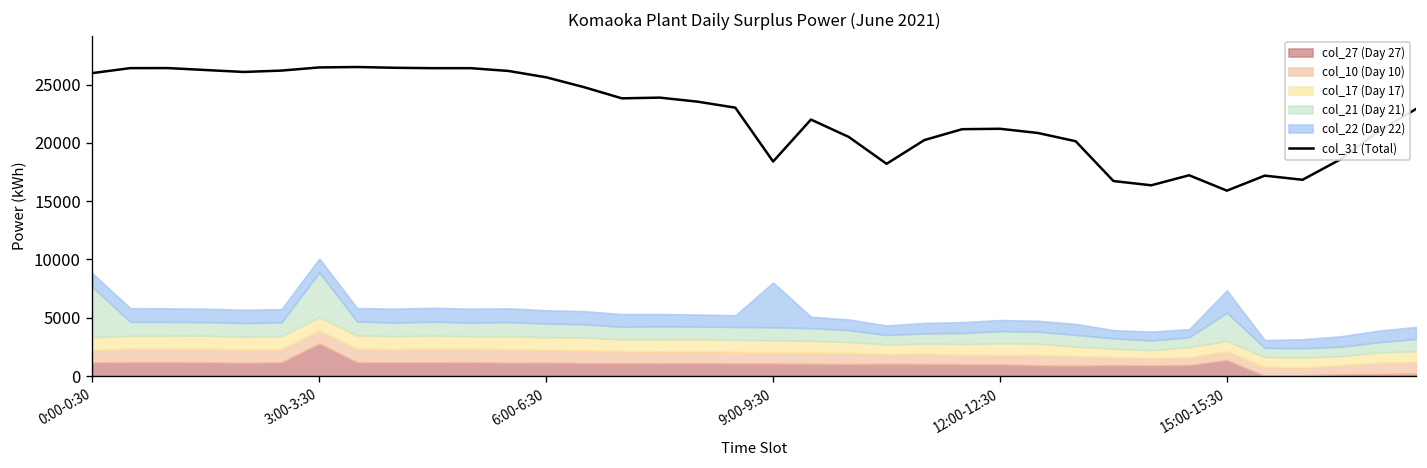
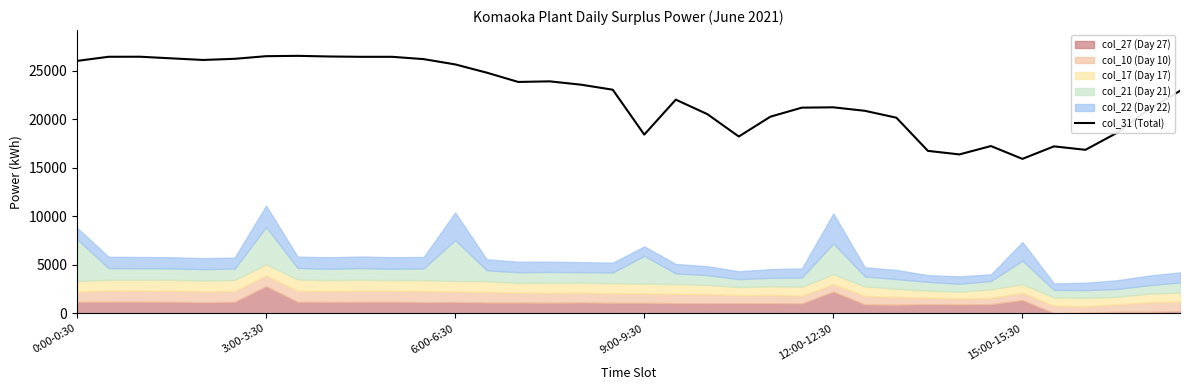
  {
    "col_31 (Total)": {
      "0:00-0:30": 26000,
      "3:00-3:30": 26000,
      "6:00-6:30": 26000,
      "9:00-9:30": 18000,
      "12:00-12:30": 21000,
      "15:00-15:30": 16000
    },
    "col_27 (Day 27)": {
      "0:00-0:30": 1000,
      "3:00-3:30": 3000,
      "6:00-6:30": 1000,
      "9:00-9:30": 1000,
-     "12:00-12:30": 1000,
+     "12:00-12:30": 2000,
      "15:00-15:30": 1000
    },
    "col_21 (Day 21)": {
      "0:00-0:30": 4000,
      "3:00-3:30": 4000,
-     "6:00-6:30": 1000,
-     "9:00-9:30": 1000,
-     "12:00-12:30": 1000,
+     "6:00-6:30": 4000,
+     "9:00-9:30": 3000,
+     "12:00-12:30": 3000,
      "15:00-15:30": 2000
    },
    "col_22 (Day 22)": {
      "0:00-0:30": 1000,
-     "3:00-3:30": 1000,
-     "6:00-6:30": 1000,
-     "9:00-9:30": 4000,
-     "12:00-12:30": 1000,
+     "3:00-3:30": 2000,
+     "6:00-6:30": 3000,
+     "9:00-9:30": 1000,
+     "12:00-12:30": 3000,
      "15:00-15:30": 2000
    }
  }
